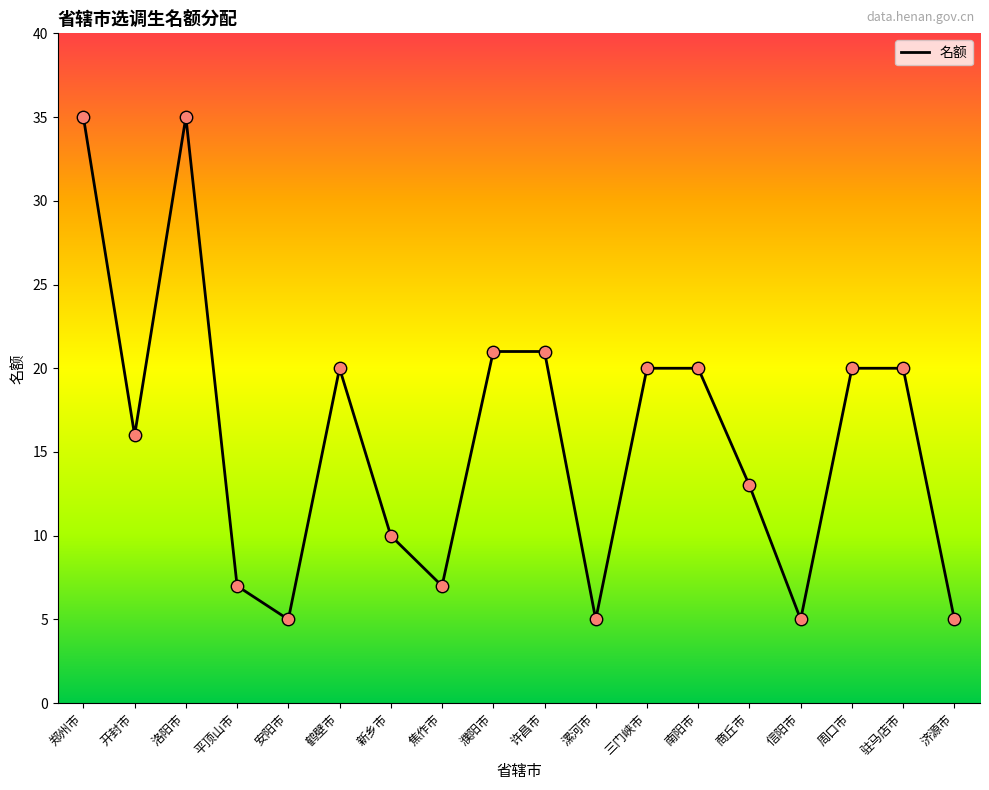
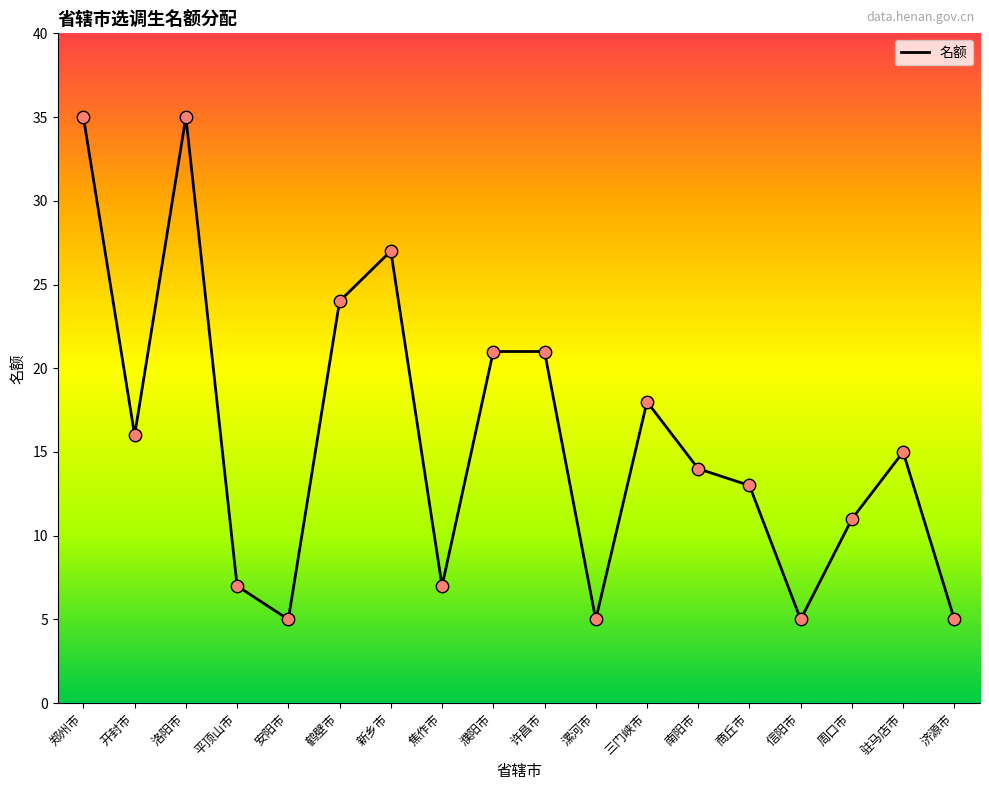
  {
    "郑州市": 35,
    "开封市": 16,
    "洛阳市": 35,
    "平顶山市": 7,
    "安阳市": 5,
-   "鹤壁市": 20,
-   "新乡市": 10,
+   "鹤壁市": 24,
+   "新乡市": 27,
    "焦作市": 7,
    "濮阳市": 21,
    "许昌市": 21,
    "漯河市": 5,
-   "三门峡市": 20,
-   "南阳市": 20,
+   "三门峡市": 18,
+   "南阳市": 14,
    "商丘市": 13,
    "信阳市": 5,
-   "周口市": 20,
-   "驻马店市": 20,
+   "周口市": 11,
+   "驻马店市": 15,
    "济源市": 5
  }
